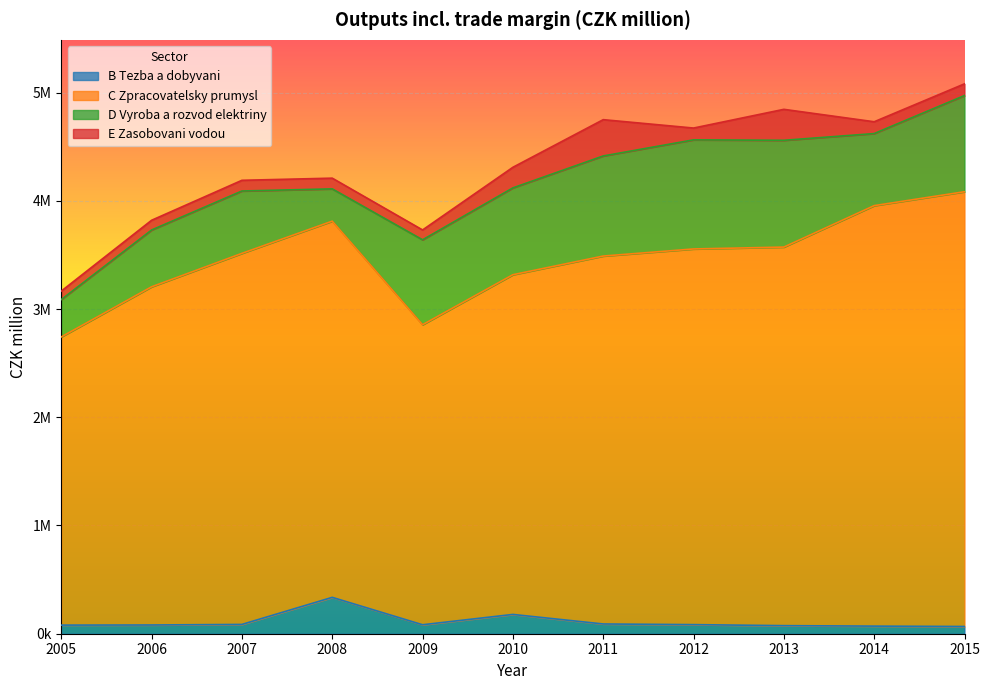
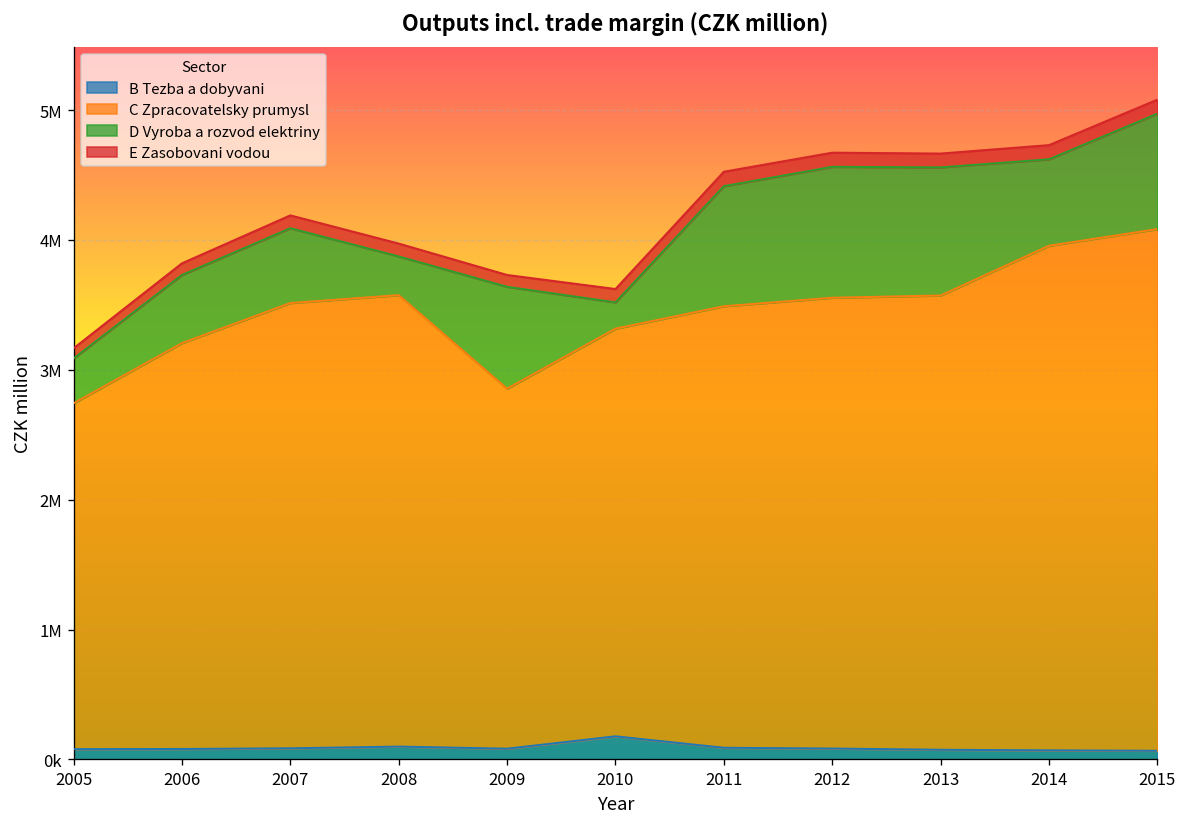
  {
    "B Tezba a dobyvani": {
      "2005": 80000,
      "2006": 80000,
      "2007": 90000,
-     "2008": 340000,
+     "2008": 100000,
      "2009": 80000,
      "2010": 180000,
      "2011": 90000,
      "2012": 80000,
      "2013": 70000,
      "2014": 70000,
      "2015": 70000
    },
    "C Zpracovatelsky prumysl": {
      "2005": 2660000,
      "2006": 3120000,
      "2007": 3430000,
      "2008": 3480000,
      "2009": 2770000,
      "2010": 3140000,
      "2011": 3400000,
      "2012": 3470000,
      "2013": 3500000,
      "2014": 3880000,
      "2015": 4020000
    },
    "D Vyroba a rozvod elektriny": {
      "2005": 350000,
      "2006": 520000,
      "2007": 580000,
      "2008": 300000,
      "2009": 780000,
-     "2010": 800000,
+     "2010": 200000,
      "2011": 920000,
      "2012": 1010000,
      "2013": 990000,
      "2014": 670000,
      "2015": 890000
    },
    "E Zasobovani vodou": {
      "2005": 80000,
      "2006": 90000,
      "2007": 100000,
      "2008": 100000,
      "2009": 90000,
-     "2010": 190000,
-     "2011": 340000,
+     "2010": 100000,
+     "2011": 110000,
      "2012": 110000,
-     "2013": 290000,
+     "2013": 110000,
      "2014": 110000,
      "2015": 110000
    }
  }
